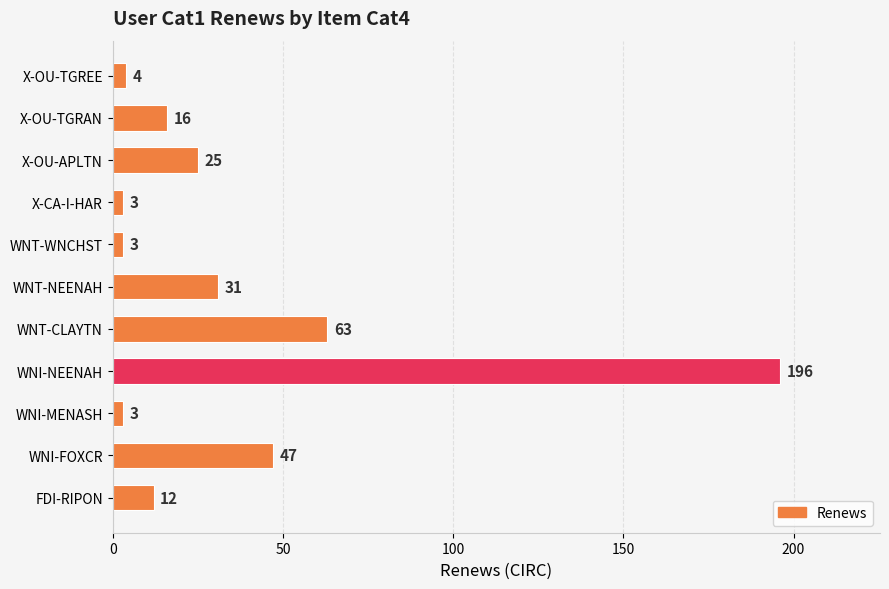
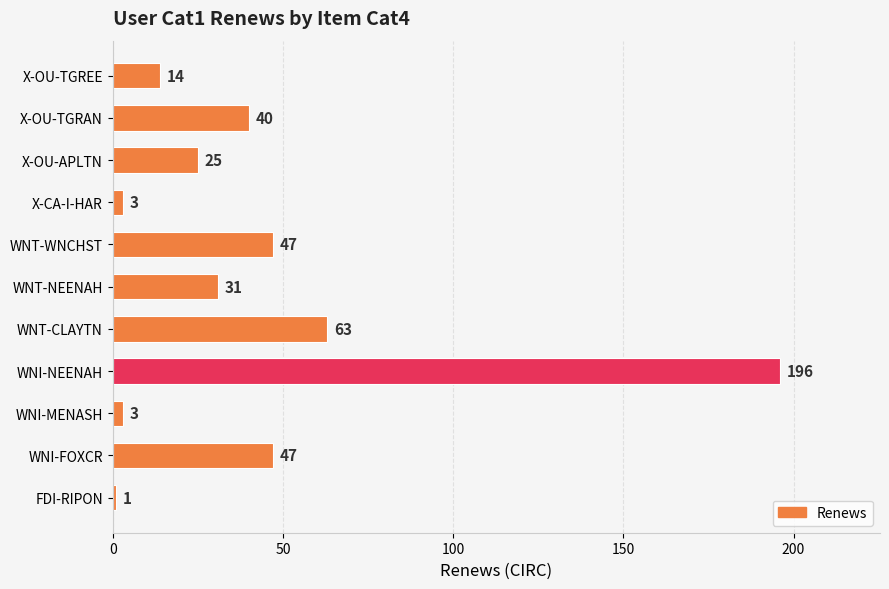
  {
-   "X-OU-TGREE": 4,
-   "X-OU-TGRAN": 16,
+   "X-OU-TGREE": 14,
+   "X-OU-TGRAN": 40,
    "X-OU-APLTN": 25,
    "X-CA-I-HAR": 3,
-   "WNT-WNCHST": 3,
+   "WNT-WNCHST": 47,
    "WNT-NEENAH": 31,
    "WNT-CLAYTN": 63,
    "WNI-NEENAH": 196,
    "WNI-MENASH": 3,
    "WNI-FOXCR": 47,
-   "FDI-RIPON": 12
+   "FDI-RIPON": 1
  }
